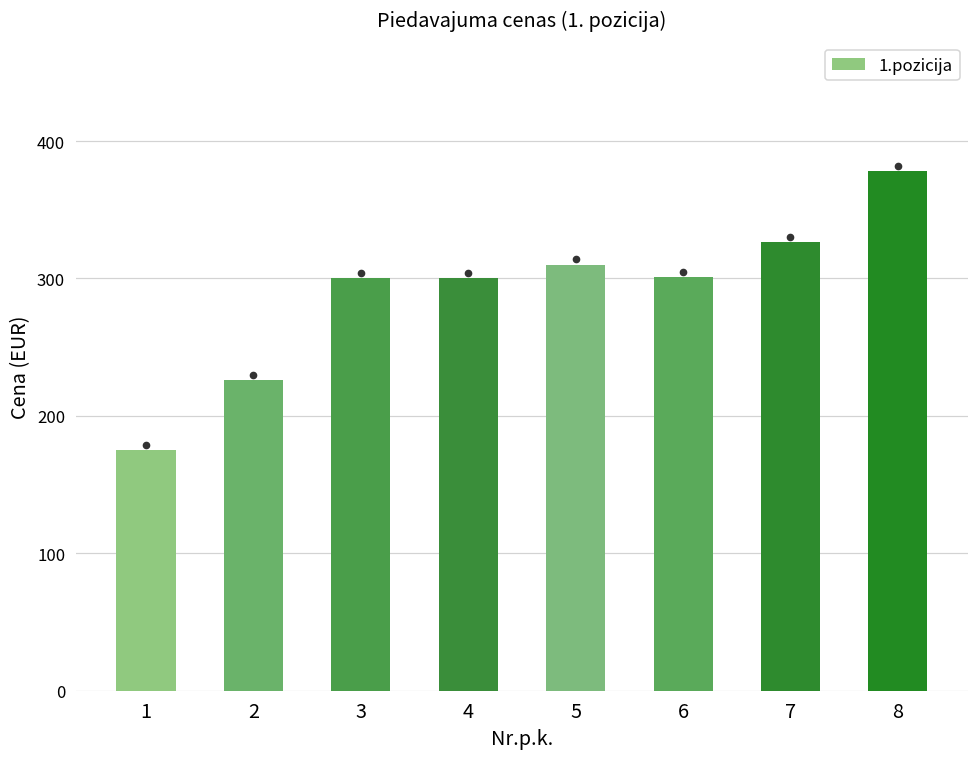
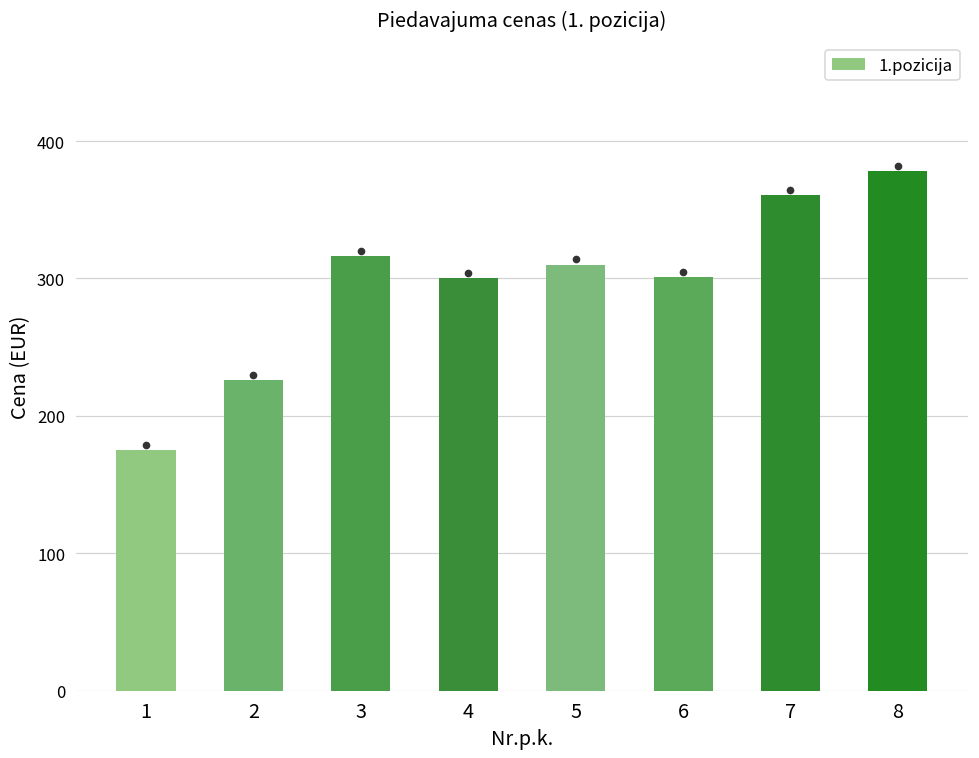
  {
    "1.pozicija": {
      "1": 175,
      "2": 226,
-     "3": 300,
+     "3": 316,
      "4": 300,
      "5": 310,
      "6": 301,
-     "7": 326,
+     "7": 360,
      "8": 378
    }
  }
